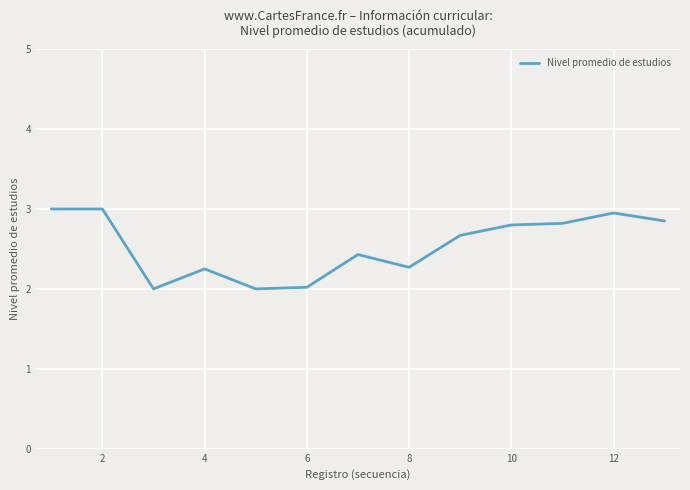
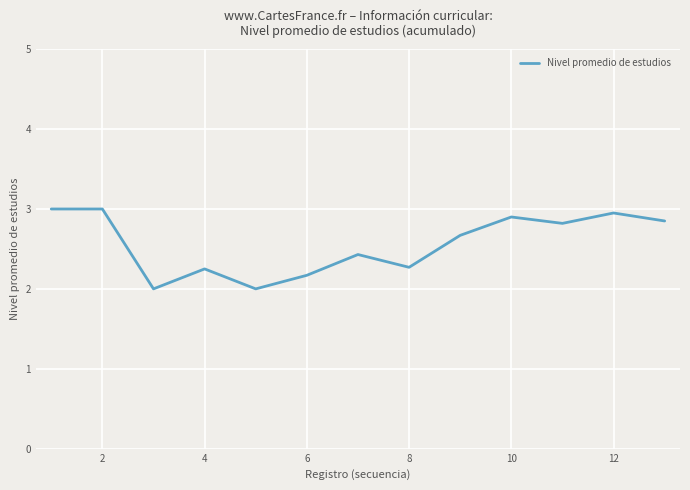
  {
    "2": 3.0,
    "4": 2.3,
-   "6": 2.0,
+   "6": 2.2,
    "8": 2.3,
-   "10": 2.8,
+   "10": 2.9,
    "12": 3.0
  }
